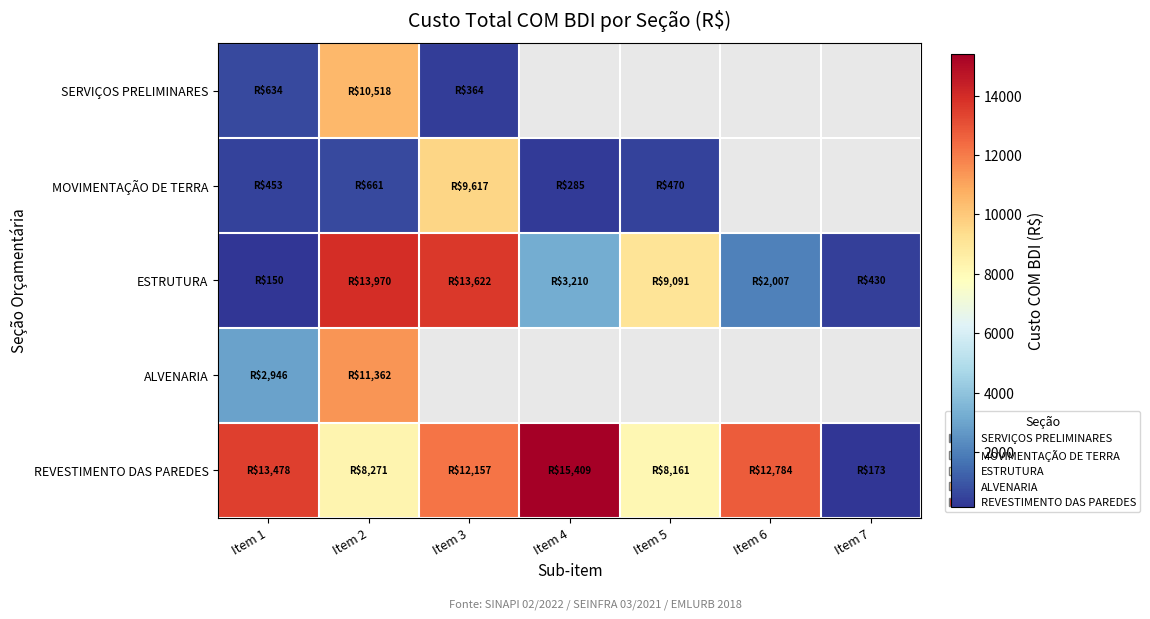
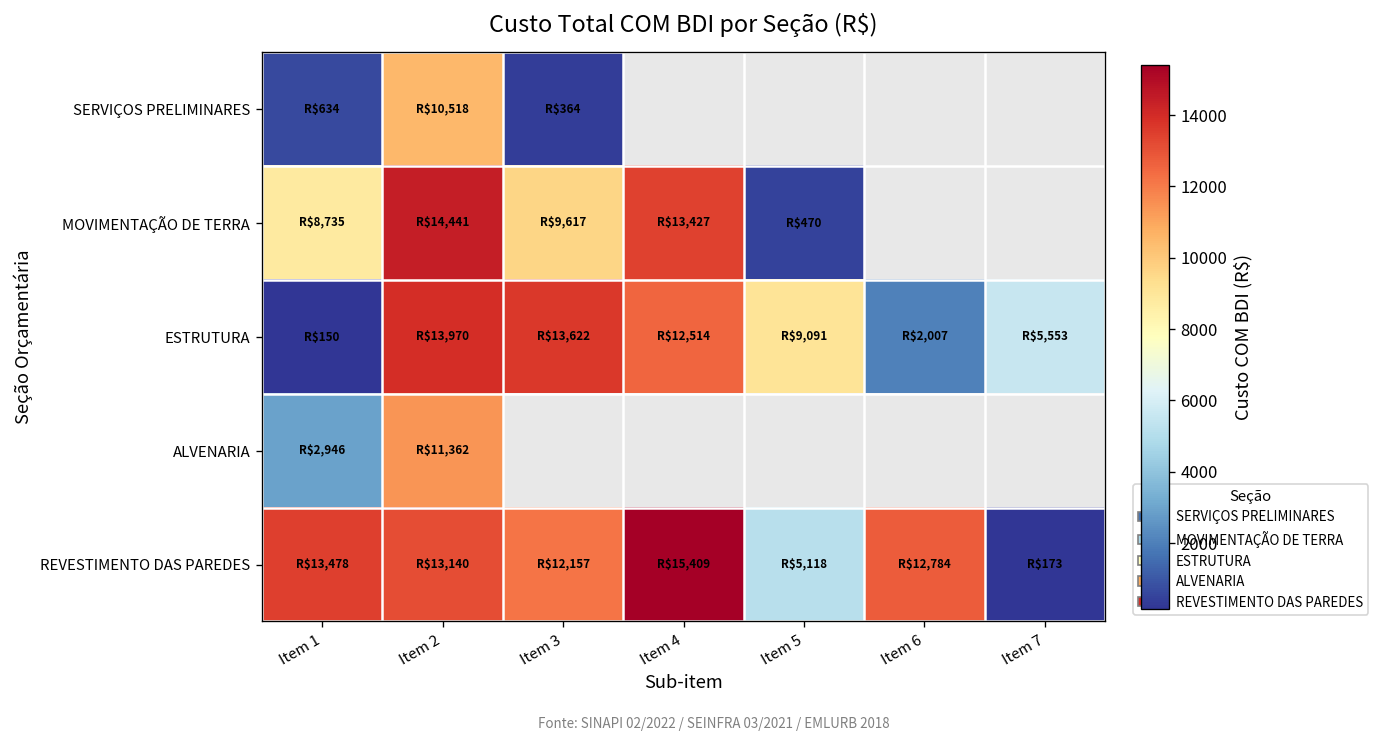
  {
    "SERVIÇOS PRELIMINARES": {
      "Item 1": "$634",
      "Item 2": "$10,518",
      "Item 3": "$364"
    },
    "MOVIMENTAÇÃO DE TERRA": {
-     "Item 1": "$453",
-     "Item 2": "$661",
+     "Item 1": "$8,735",
+     "Item 2": "$14,441",
      "Item 3": "$9,617",
-     "Item 4": "$285",
+     "Item 4": "$13,427",
      "Item 5": "$470"
    },
    "ESTRUTURA": {
      "Item 1": "$150",
      "Item 2": "$13,970",
      "Item 3": "$13,622",
-     "Item 4": "$3,210",
+     "Item 4": "$12,514",
      "Item 5": "$9,091",
      "Item 6": "$2,007",
-     "Item 7": "$430"
+     "Item 7": "$5,553"
    },
    "ALVENARIA": {
      "Item 1": "$2,946",
      "Item 2": "$11,362"
    },
    "REVESTIMENTO DAS PAREDES": {
      "Item 1": "$13,478",
-     "Item 2": "$8,271",
+     "Item 2": "$13,140",
      "Item 3": "$12,157",
      "Item 4": "$15,409",
-     "Item 5": "$8,161",
+     "Item 5": "$5,118",
      "Item 6": "$12,784",
      "Item 7": "$173"
    }
  }
